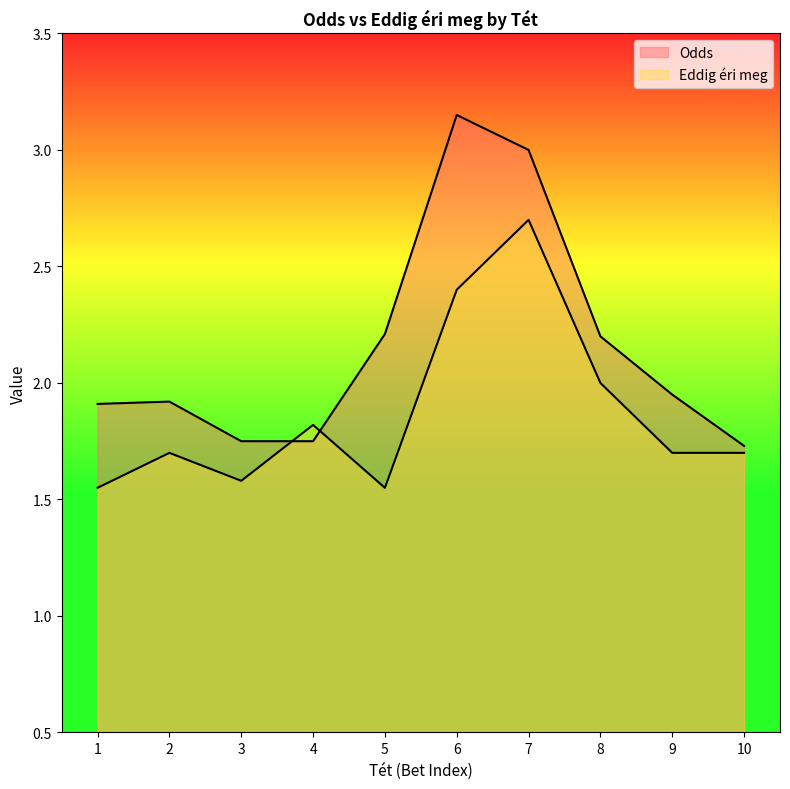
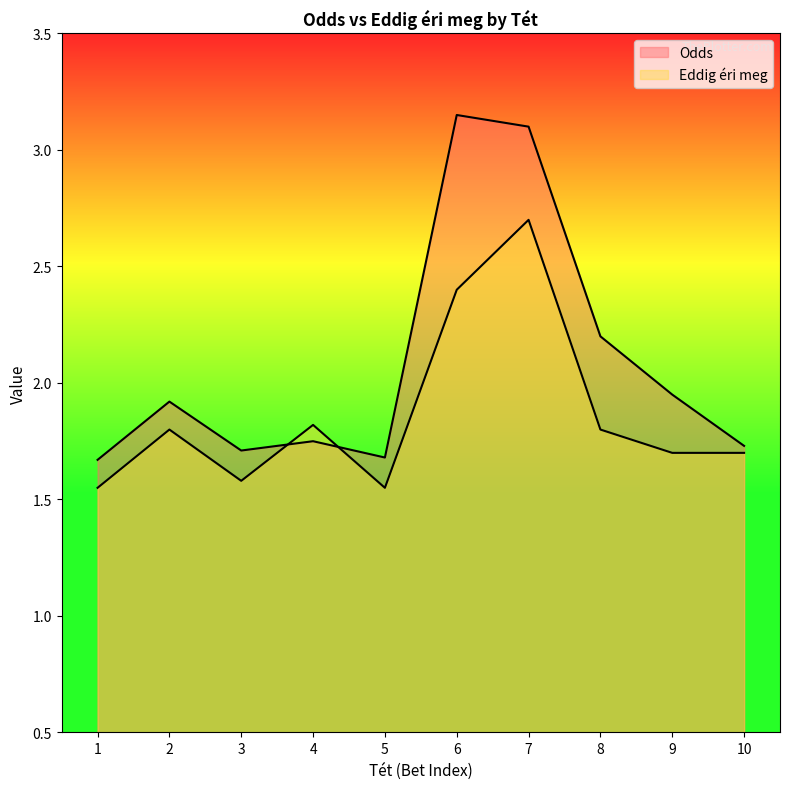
  {
    "Odds": {
-     "1": 1.91,
+     "1": 1.67,
      "2": 1.92,
-     "3": 1.75,
+     "3": 1.71,
      "4": 1.75,
-     "5": 2.21,
+     "5": 1.68,
      "6": 3.15,
-     "7": 3.0,
+     "7": 3.1,
      "8": 2.20,
      "9": 1.95,
      "10": 1.73
    },
    "Eddig éri meg": {
      "1": 1.55,
-     "2": 1.7,
+     "2": 1.8,
      "3": 1.58,
      "4": 1.82,
      "5": 1.55,
      "6": 2.4,
      "7": 2.7,
-     "8": 2.0,
+     "8": 1.8,
      "9": 1.7,
      "10": 1.7
    }
  }
